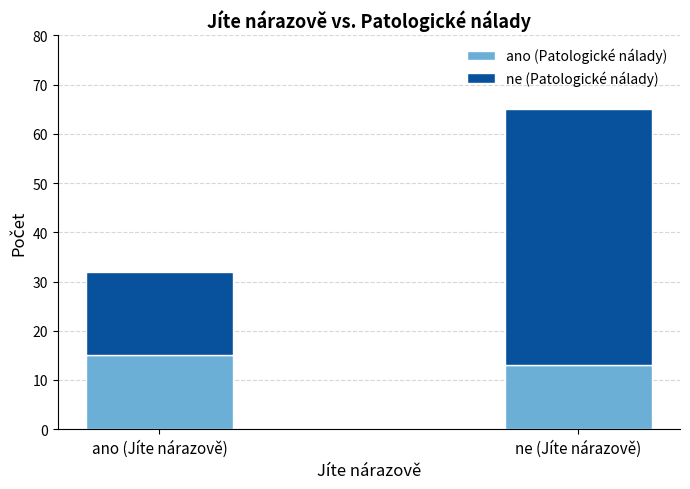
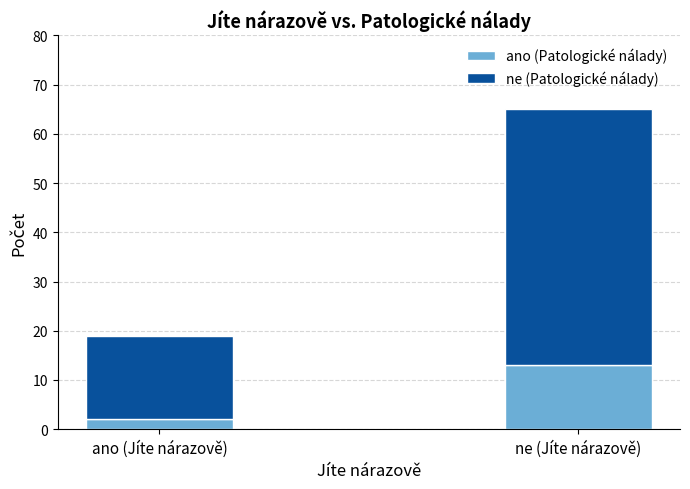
  {
    "ano (Patologické nálady)": {
-     "ano (Jíte nárazově)": 15,
+     "ano (Jíte nárazově)": 2,
      "ne (Jíte nárazově)": 13
    },
    "ne (Patologické nálady)": {
      "ano (Jíte nárazově)": 17,
      "ne (Jíte nárazově)": 52
    }
  }
